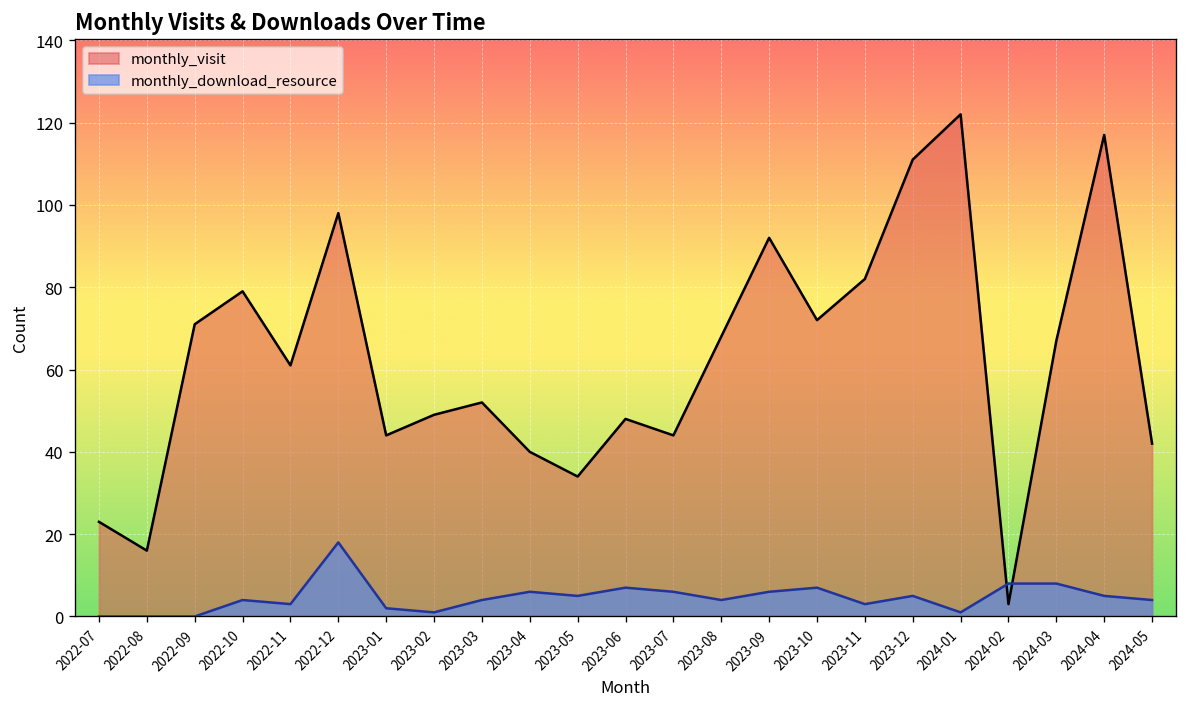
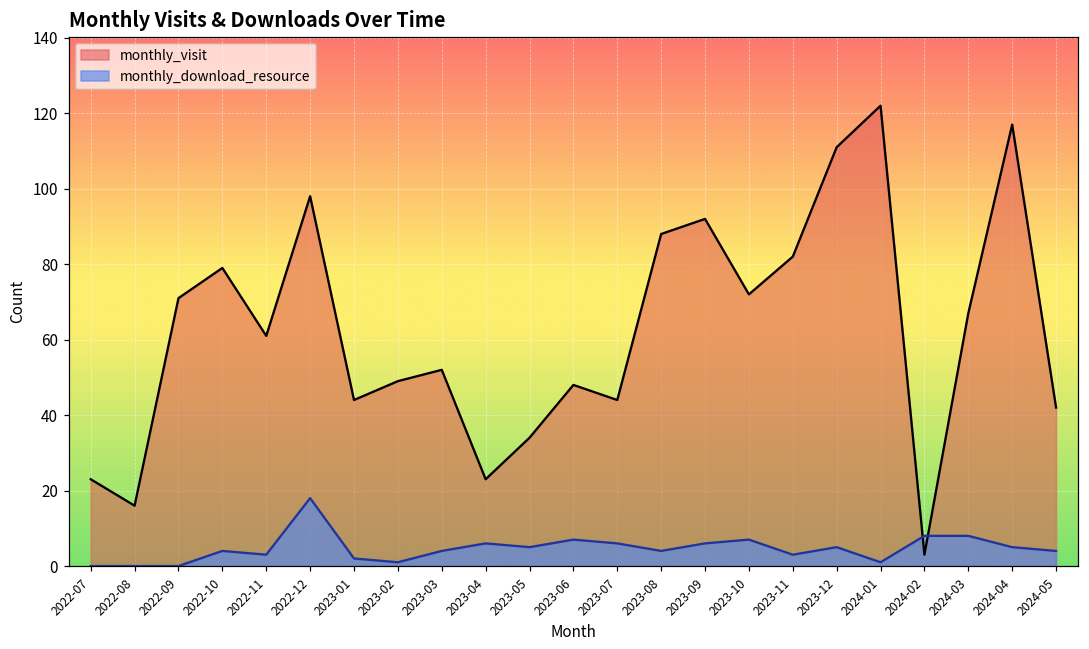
  {
    "monthly_visit": {
      "2022-07": 23,
      "2022-08": 16,
      "2022-09": 71,
      "2022-10": 79,
      "2022-11": 61,
      "2022-12": 98,
      "2023-01": 44,
      "2023-02": 49,
      "2023-03": 52,
-     "2023-04": 40,
+     "2023-04": 23,
      "2023-05": 34,
      "2023-06": 48,
      "2023-07": 44,
-     "2023-08": 68,
+     "2023-08": 88,
      "2023-09": 92,
      "2023-10": 72,
      "2023-11": 82,
      "2023-12": 111,
      "2024-01": 122,
      "2024-02": 3,
      "2024-03": 67,
      "2024-04": 117,
      "2024-05": 42
    },
    "monthly_download_resource": {
      "2022-07": 0,
      "2022-08": 0,
      "2022-09": 0,
      "2022-10": 4,
      "2022-11": 3,
      "2022-12": 18,
      "2023-01": 2,
      "2023-02": 1,
      "2023-03": 4,
      "2023-04": 6,
      "2023-05": 5,
      "2023-06": 7,
      "2023-07": 6,
      "2023-08": 4,
      "2023-09": 6,
      "2023-10": 7,
      "2023-11": 3,
      "2023-12": 5,
      "2024-01": 1,
      "2024-02": 8,
      "2024-03": 8,
      "2024-04": 5,
      "2024-05": 4
    }
  }
